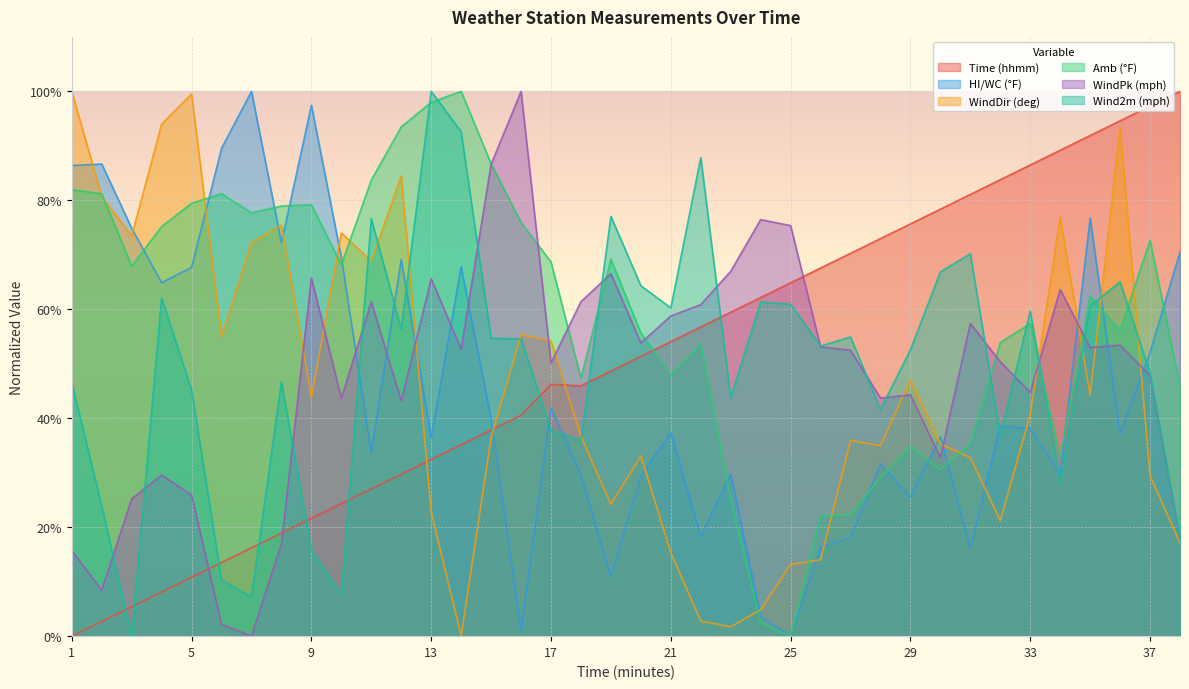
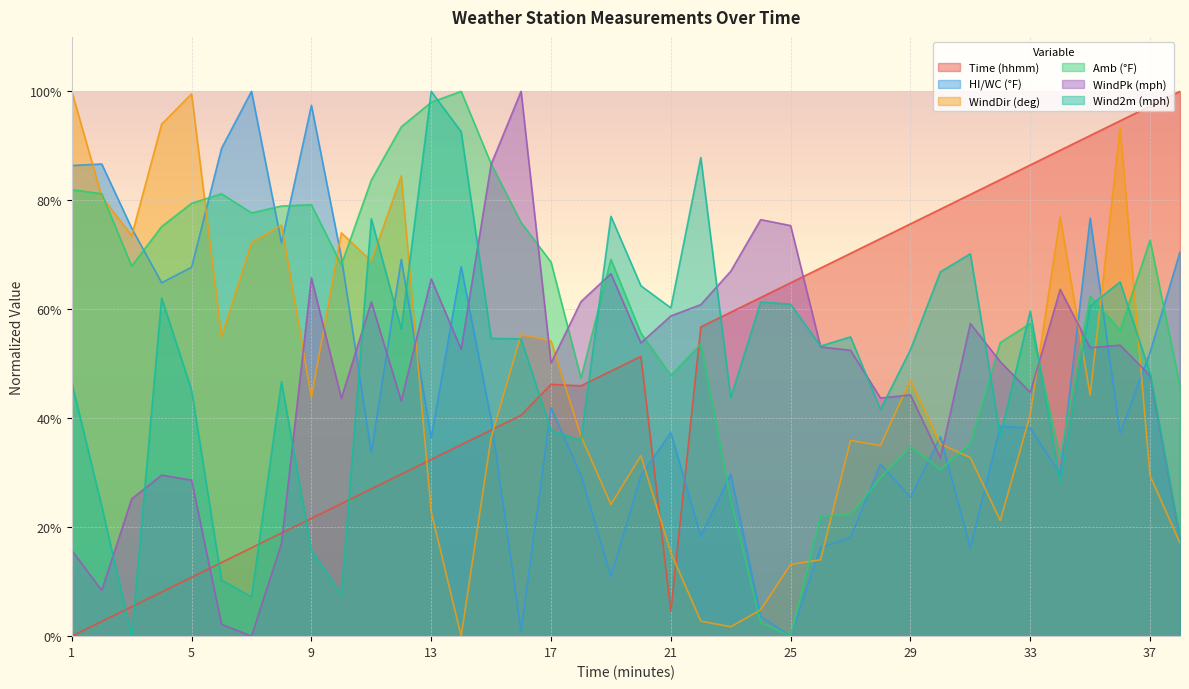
  {
    "Time (hhmm)": {
      "1": "0%",
      "5": "11%",
      "9": "22%",
      "13": "32%",
      "17": "46%",
-     "21": "54%",
+     "21": "5%",
      "25": "65%",
      "29": "76%",
      "33": "86%"
    },
    "WindDir (deg)": {
      "1": "100%",
      "5": "100%",
      "9": "44%",
      "13": "23%",
      "17": "54%",
      "21": "15%",
      "25": "13%",
      "29": "47%",
      "33": "41%",
      "37": "29%"
    },
    "WindPk (mph)": {
      "1": "16%",
-     "5": "26%",
+     "5": "29%",
      "9": "66%",
      "13": "66%",
      "17": "50%",
      "21": "59%",
      "25": "75%",
      "29": "44%",
      "33": "45%"
    }
  }
